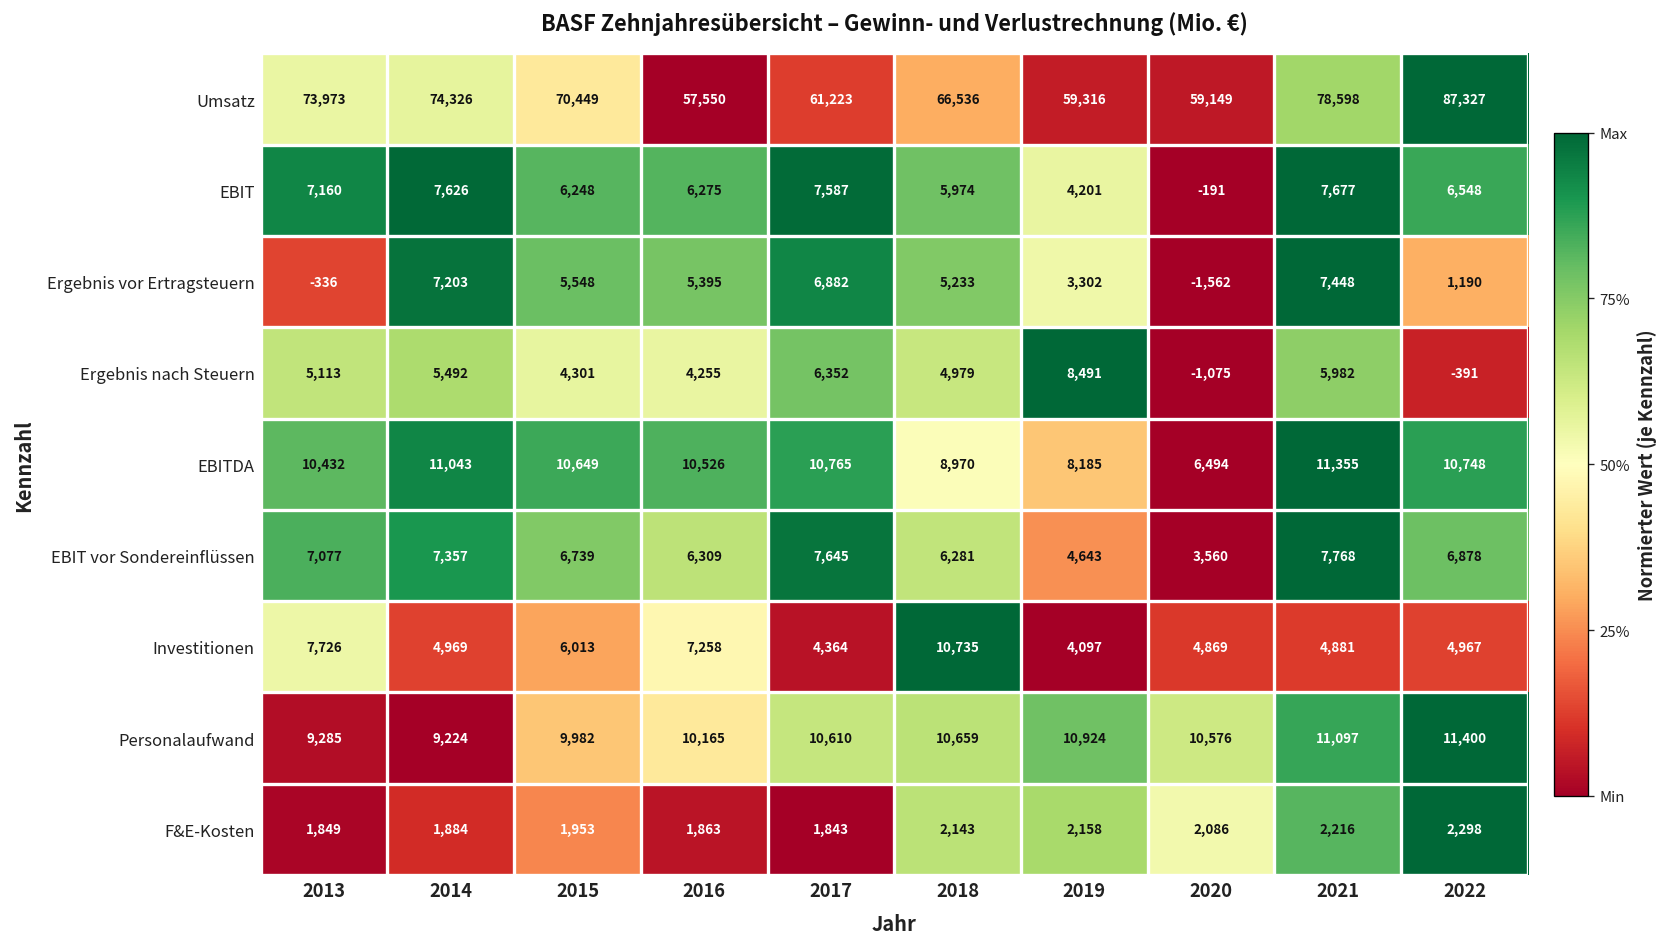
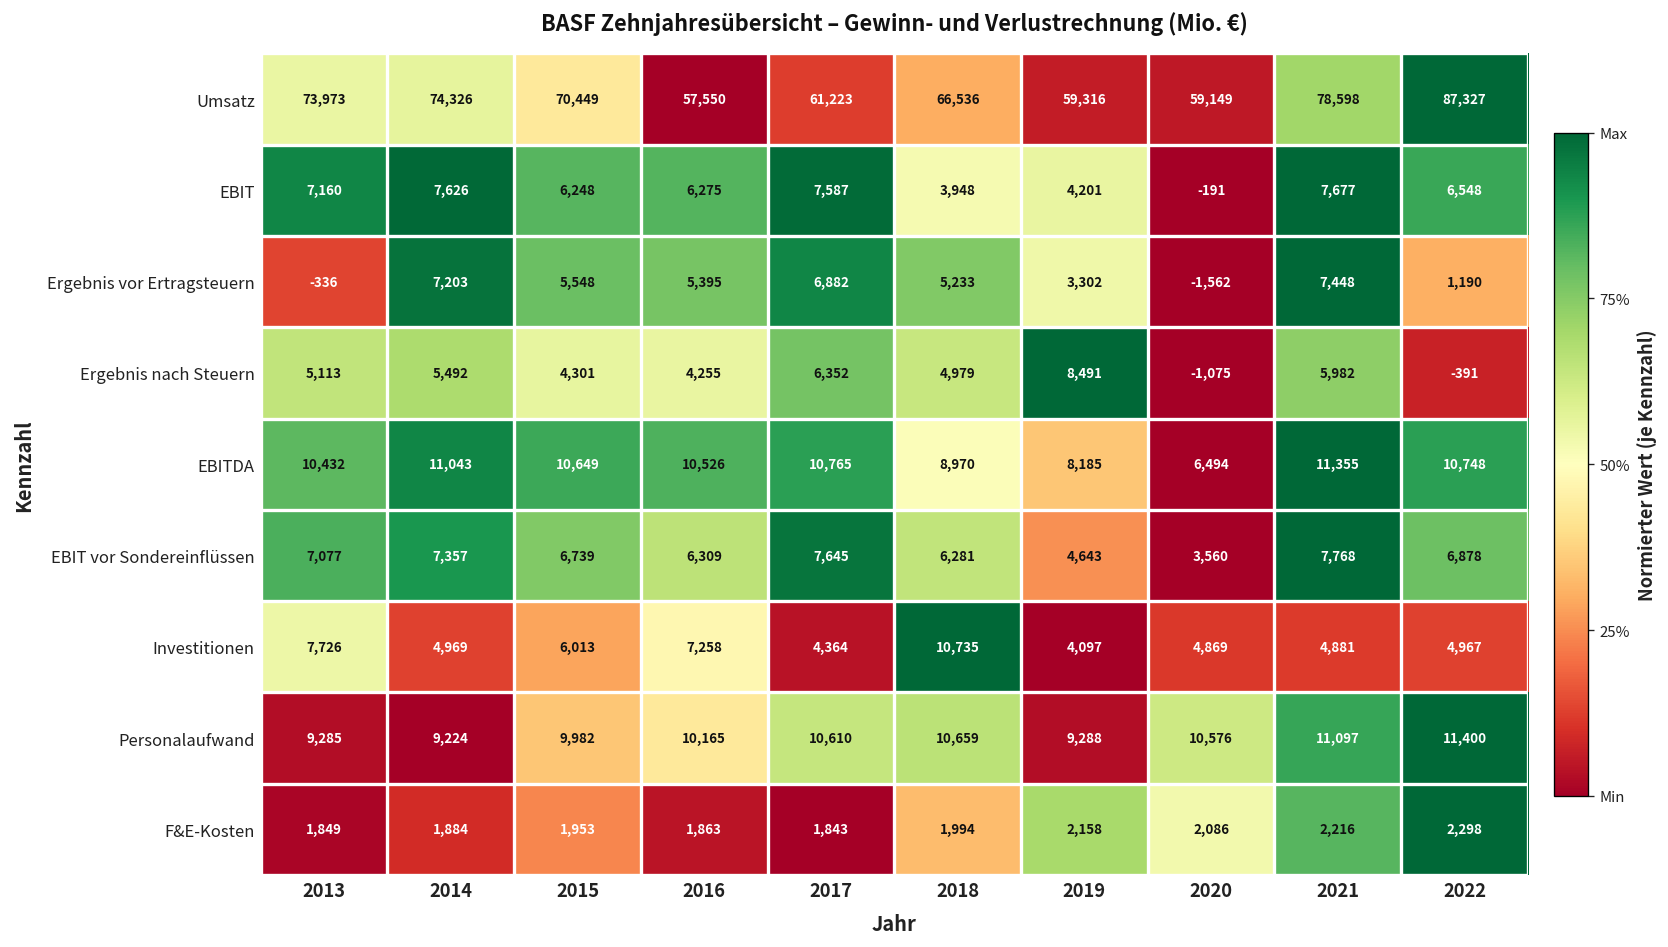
  {
    "Umsatz": {
      "2013": "73,973",
      "2014": "74,326",
      "2015": "70,449",
      "2016": "57,550",
      "2017": "61,223",
      "2018": "66,536",
      "2019": "59,316",
      "2020": "59,149",
      "2021": "78,598",
      "2022": "87,327"
    },
    "EBIT": {
      "2013": "7,160",
      "2014": "7,626",
      "2015": "6,248",
      "2016": "6,275",
      "2017": "7,587",
-     "2018": "5,974",
+     "2018": "3,948",
      "2019": "4,201",
      "2020": "-191",
      "2021": "7,677",
      "2022": "6,548"
    },
    "Ergebnis vor Ertragsteuern": {
      "2013": "-336",
      "2014": "7,203",
      "2015": "5,548",
      "2016": "5,395",
      "2017": "6,882",
      "2018": "5,233",
      "2019": "3,302",
      "2020": "-1,562",
      "2021": "7,448",
      "2022": "1,190"
    },
    "Ergebnis nach Steuern": {
      "2013": "5,113",
      "2014": "5,492",
      "2015": "4,301",
      "2016": "4,255",
      "2017": "6,352",
      "2018": "4,979",
      "2019": "8,491",
      "2020": "-1,075",
      "2021": "5,982",
      "2022": "-391"
    },
    "EBITDA": {
      "2013": "10,432",
      "2014": "11,043",
      "2015": "10,649",
      "2016": "10,526",
      "2017": "10,765",
      "2018": "8,970",
      "2019": "8,185",
      "2020": "6,494",
      "2021": "11,355",
      "2022": "10,748"
    },
    "EBIT vor Sondereinflüssen": {
      "2013": "7,077",
      "2014": "7,357",
      "2015": "6,739",
      "2016": "6,309",
      "2017": "7,645",
      "2018": "6,281",
      "2019": "4,643",
      "2020": "3,560",
      "2021": "7,768",
      "2022": "6,878"
    },
    "Investitionen": {
      "2013": "7,726",
      "2014": "4,969",
      "2015": "6,013",
      "2016": "7,258",
      "2017": "4,364",
      "2018": "10,735",
      "2019": "4,097",
      "2020": "4,869",
      "2021": "4,881",
      "2022": "4,967"
    },
    "Personalaufwand": {
      "2013": "9,285",
      "2014": "9,224",
      "2015": "9,982",
      "2016": "10,165",
      "2017": "10,610",
      "2018": "10,659",
-     "2019": "10,924",
+     "2019": "9,288",
      "2020": "10,576",
      "2021": "11,097",
      "2022": "11,400"
    },
    "F&E-Kosten": {
      "2013": "1,849",
      "2014": "1,884",
      "2015": "1,953",
      "2016": "1,863",
      "2017": "1,843",
-     "2018": "2,143",
+     "2018": "1,994",
      "2019": "2,158",
      "2020": "2,086",
      "2021": "2,216",
      "2022": "2,298"
    }
  }
